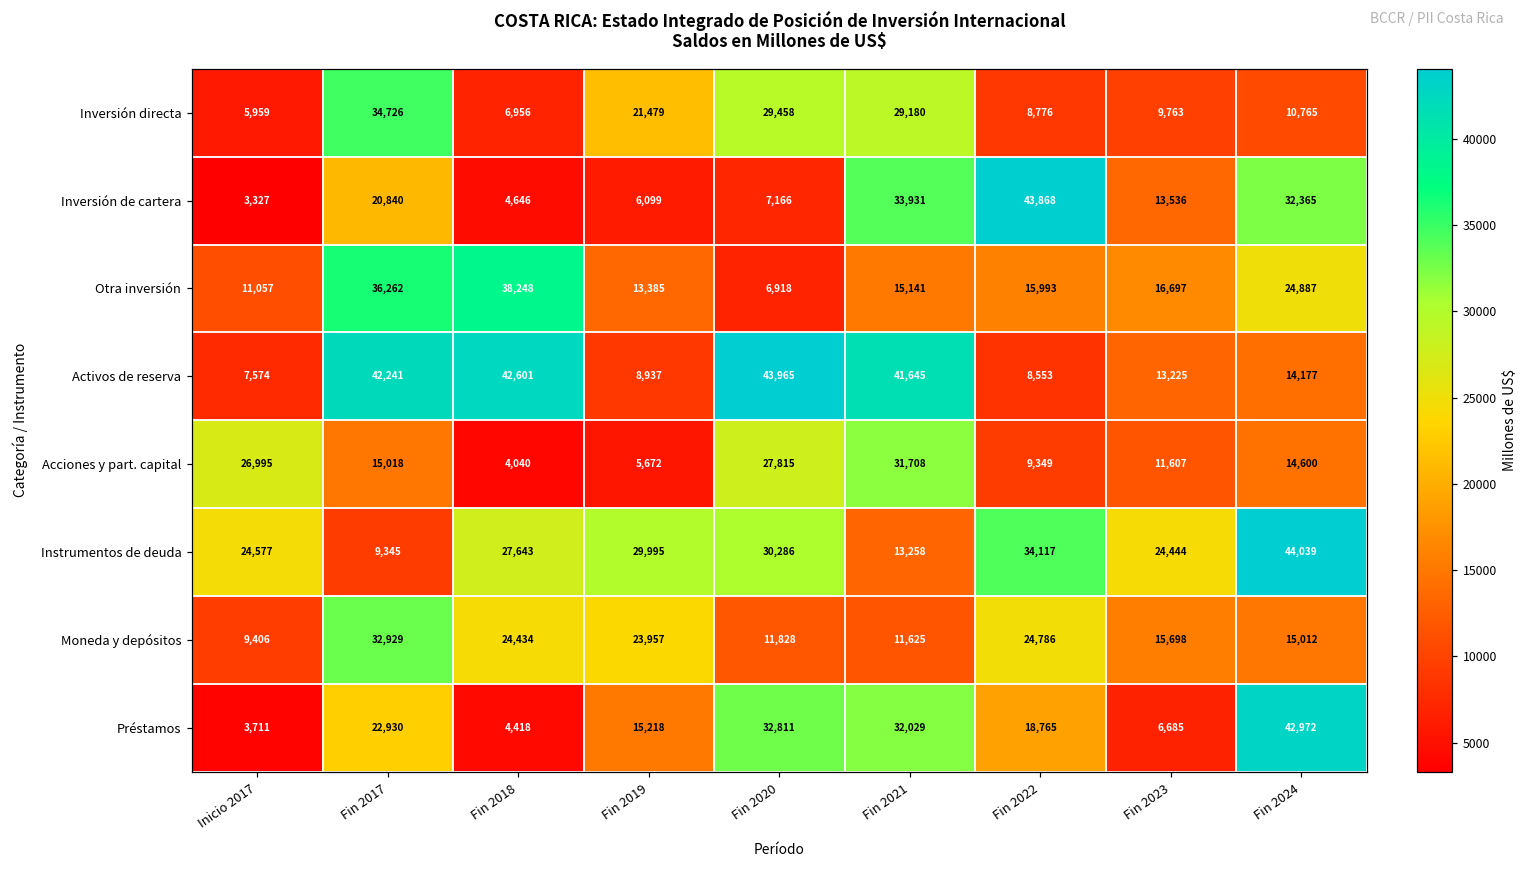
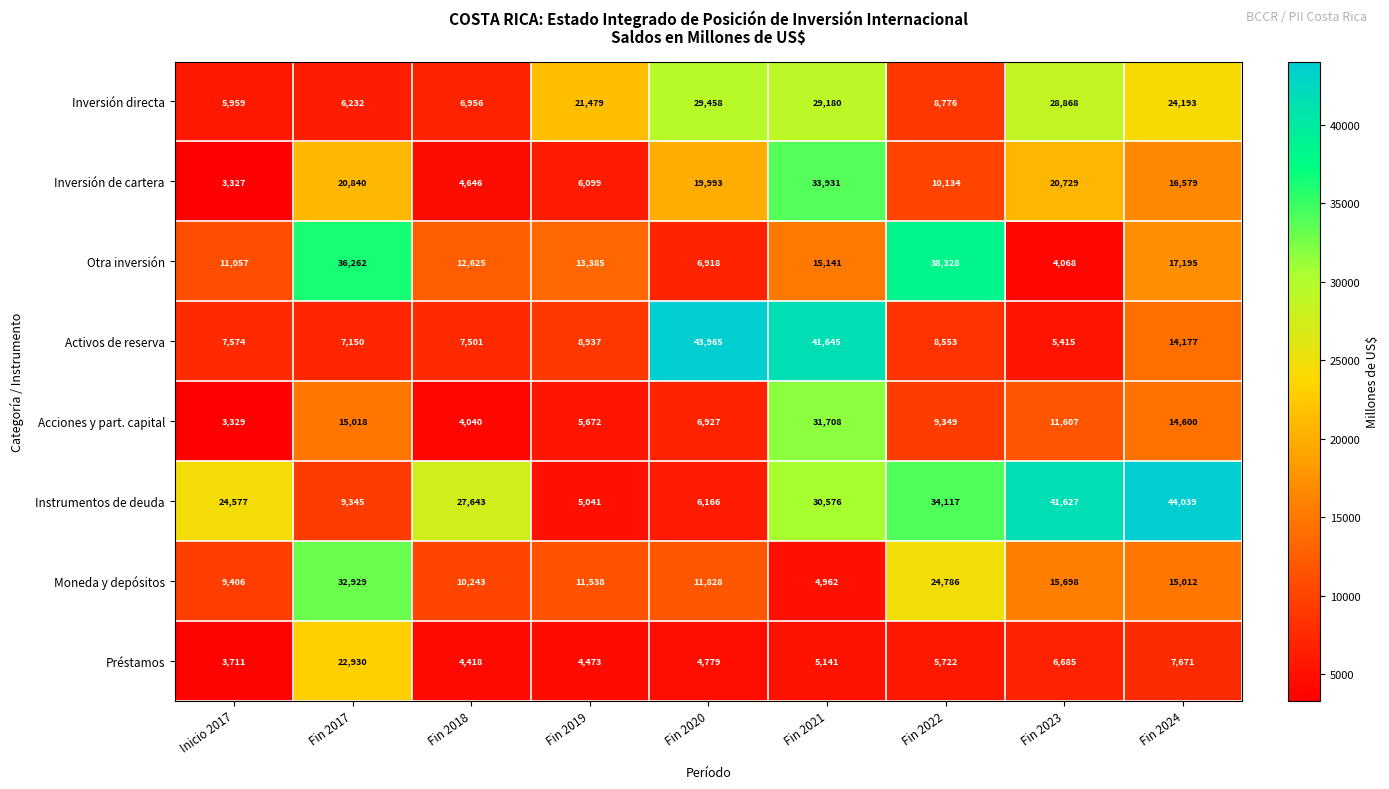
  {
    "Inversión directa": {
      "Inicio 2017": "5,959",
-     "Fin 2017": "34,726",
+     "Fin 2017": "6,232",
      "Fin 2018": "6,956",
      "Fin 2019": "21,479",
      "Fin 2020": "29,458",
      "Fin 2021": "29,180",
      "Fin 2022": "8,776",
-     "Fin 2023": "9,763",
-     "Fin 2024": "10,765"
+     "Fin 2023": "28,868",
+     "Fin 2024": "24,193"
    },
    "Inversión de cartera": {
      "Inicio 2017": "3,327",
      "Fin 2017": "20,840",
      "Fin 2018": "4,646",
      "Fin 2019": "6,099",
-     "Fin 2020": "7,166",
+     "Fin 2020": "19,993",
      "Fin 2021": "33,931",
-     "Fin 2022": "43,868",
-     "Fin 2023": "13,536",
-     "Fin 2024": "32,365"
+     "Fin 2022": "10,134",
+     "Fin 2023": "20,729",
+     "Fin 2024": "16,579"
    },
    "Otra inversión": {
      "Inicio 2017": "11,057",
      "Fin 2017": "36,262",
-     "Fin 2018": "38,248",
+     "Fin 2018": "12,625",
      "Fin 2019": "13,385",
      "Fin 2020": "6,918",
      "Fin 2021": "15,141",
-     "Fin 2022": "15,993",
-     "Fin 2023": "16,697",
-     "Fin 2024": "24,887"
+     "Fin 2022": "38,328",
+     "Fin 2023": "4,068",
+     "Fin 2024": "17,195"
    },
    "Activos de reserva": {
      "Inicio 2017": "7,574",
-     "Fin 2017": "42,241",
-     "Fin 2018": "42,601",
+     "Fin 2017": "7,150",
+     "Fin 2018": "7,501",
      "Fin 2019": "8,937",
      "Fin 2020": "43,965",
      "Fin 2021": "41,645",
      "Fin 2022": "8,553",
-     "Fin 2023": "13,225",
+     "Fin 2023": "5,415",
      "Fin 2024": "14,177"
    },
    "Acciones y part. capital": {
-     "Inicio 2017": "26,995",
+     "Inicio 2017": "3,329",
      "Fin 2017": "15,018",
      "Fin 2018": "4,040",
      "Fin 2019": "5,672",
-     "Fin 2020": "27,815",
+     "Fin 2020": "6,927",
      "Fin 2021": "31,708",
      "Fin 2022": "9,349",
      "Fin 2023": "11,607",
      "Fin 2024": "14,600"
    },
    "Instrumentos de deuda": {
      "Inicio 2017": "24,577",
      "Fin 2017": "9,345",
      "Fin 2018": "27,643",
-     "Fin 2019": "29,995",
-     "Fin 2020": "30,286",
-     "Fin 2021": "13,258",
+     "Fin 2019": "5,041",
+     "Fin 2020": "6,166",
+     "Fin 2021": "30,576",
      "Fin 2022": "34,117",
-     "Fin 2023": "24,444",
+     "Fin 2023": "41,627",
      "Fin 2024": "44,039"
    },
    "Moneda y depósitos": {
      "Inicio 2017": "9,406",
      "Fin 2017": "32,929",
-     "Fin 2018": "24,434",
-     "Fin 2019": "23,957",
+     "Fin 2018": "10,243",
+     "Fin 2019": "11,538",
      "Fin 2020": "11,828",
-     "Fin 2021": "11,625",
+     "Fin 2021": "4,962",
      "Fin 2022": "24,786",
      "Fin 2023": "15,698",
      "Fin 2024": "15,012"
    },
    "Préstamos": {
      "Inicio 2017": "3,711",
      "Fin 2017": "22,930",
      "Fin 2018": "4,418",
-     "Fin 2019": "15,218",
-     "Fin 2020": "32,811",
-     "Fin 2021": "32,029",
-     "Fin 2022": "18,765",
+     "Fin 2019": "4,473",
+     "Fin 2020": "4,779",
+     "Fin 2021": "5,141",
+     "Fin 2022": "5,722",
      "Fin 2023": "6,685",
-     "Fin 2024": "42,972"
+     "Fin 2024": "7,671"
    }
  }
